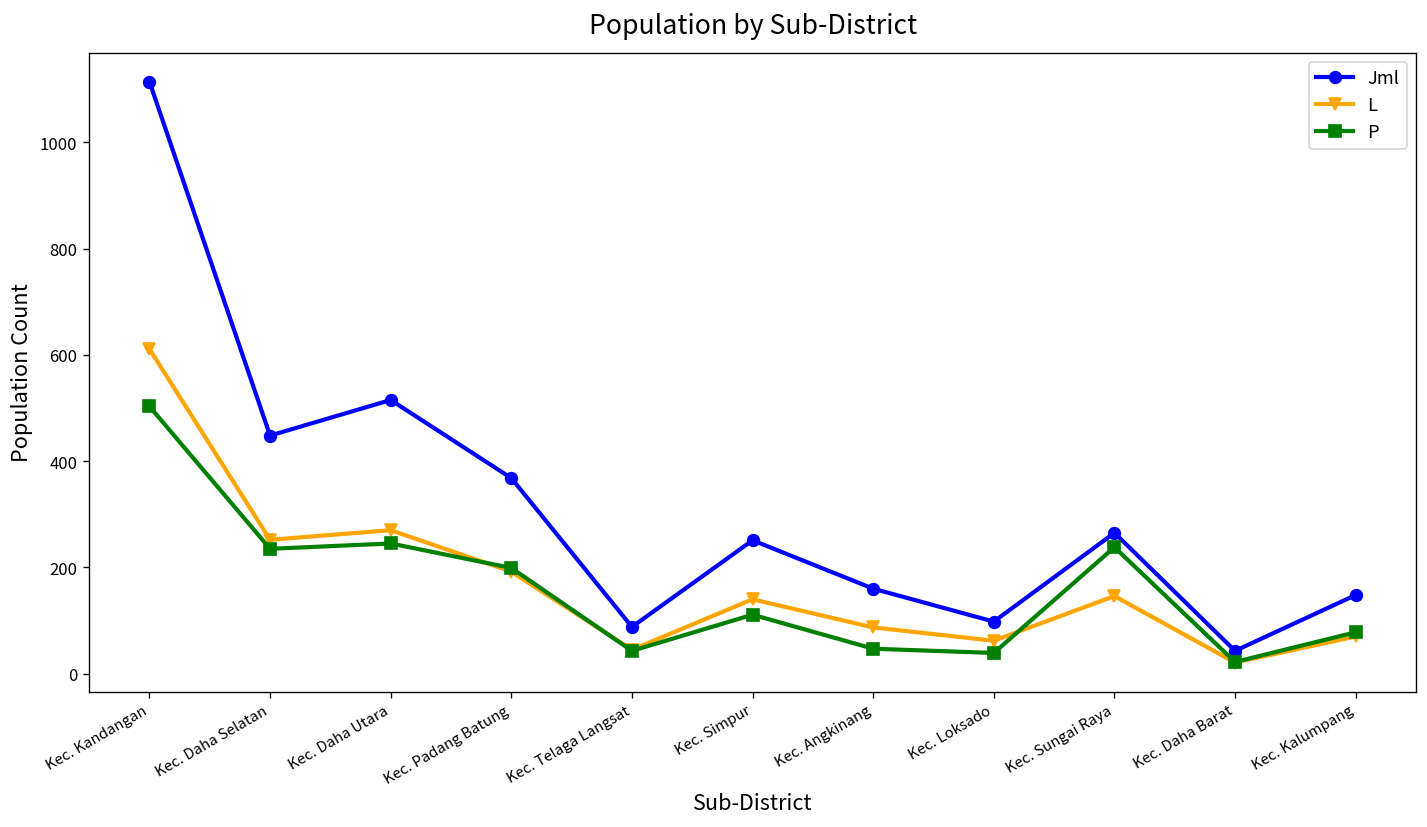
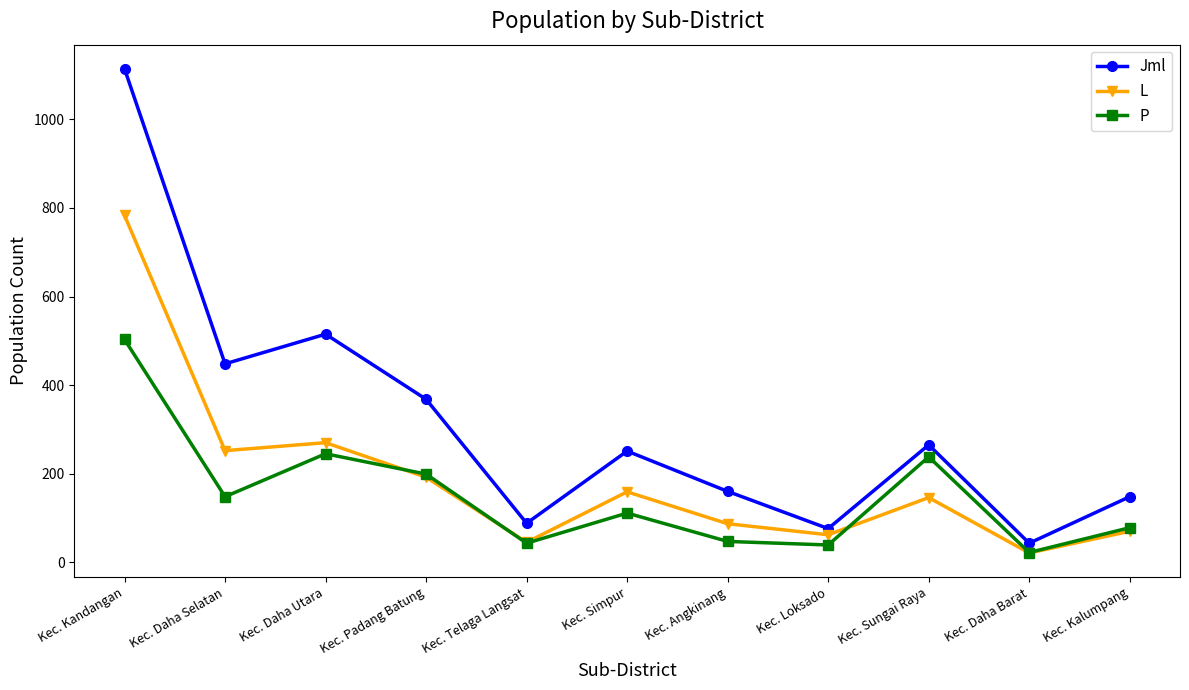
  {
    "Jml": {
      "Kec. Kandangan": 1110,
      "Kec. Daha Selatan": 450,
      "Kec. Daha Utara": 520,
      "Kec. Padang Batung": 370,
      "Kec. Telaga Langsat": 90,
      "Kec. Simpur": 250,
      "Kec. Angkinang": 160,
-     "Kec. Loksado": 100,
+     "Kec. Loksado": 80,
      "Kec. Sungai Raya": 270,
      "Kec. Daha Barat": 40,
      "Kec. Kalumpang": 150
    },
    "L": {
-     "Kec. Kandangan": 610,
+     "Kec. Kandangan": 780,
      "Kec. Daha Selatan": 250,
      "Kec. Daha Utara": 270,
      "Kec. Padang Batung": 190,
-     "Kec. Simpur": 140,
+     "Kec. Simpur": 160,
      "Kec. Angkinang": 90,
      "Kec. Loksado": 60,
      "Kec. Sungai Raya": 150,
      "Kec. Kalumpang": 70
    },
    "P": {
      "Kec. Kandangan": 500,
-     "Kec. Daha Selatan": 240,
+     "Kec. Daha Selatan": 150,
      "Kec. Daha Utara": 250,
      "Kec. Padang Batung": 200,
      "Kec. Simpur": 110,
      "Kec. Angkinang": 50,
      "Kec. Loksado": 40,
      "Kec. Sungai Raya": 240,
      "Kec. Kalumpang": 80
    }
  }
